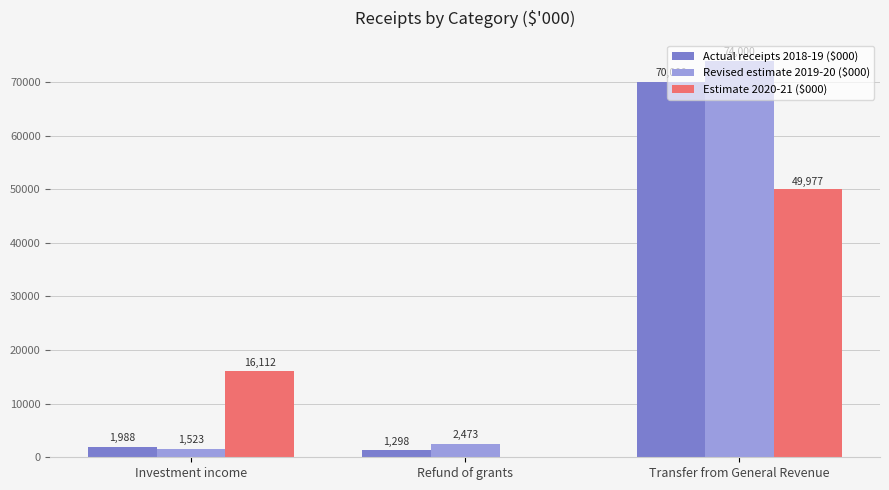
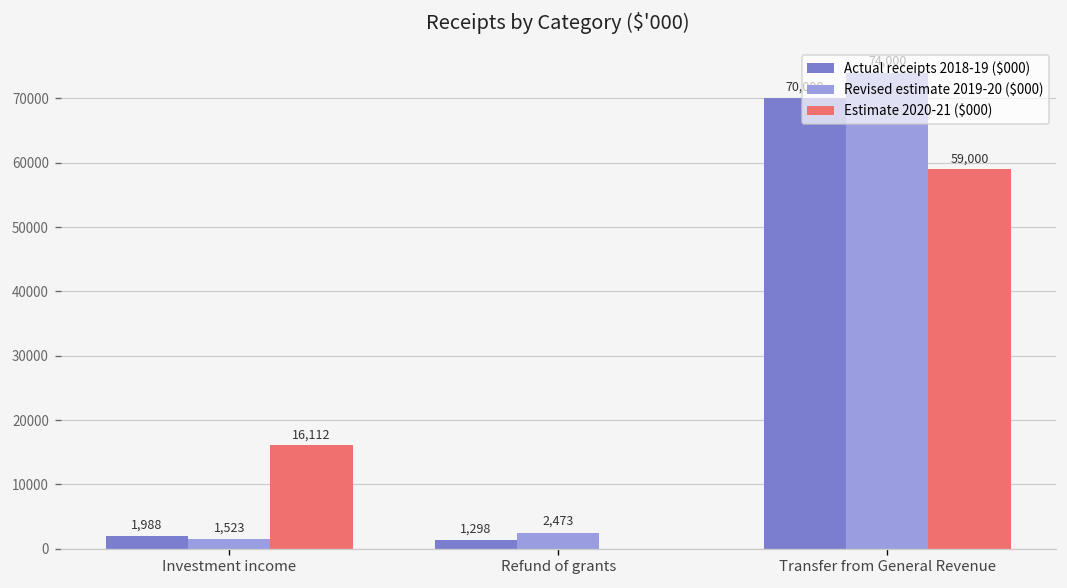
  {
    "Estimate 2020-21 ($000)": {
      "Investment income": "16,112",
-     "Transfer from General Revenue": "49,977"
+     "Transfer from General Revenue": "59,000"
    }
  }
